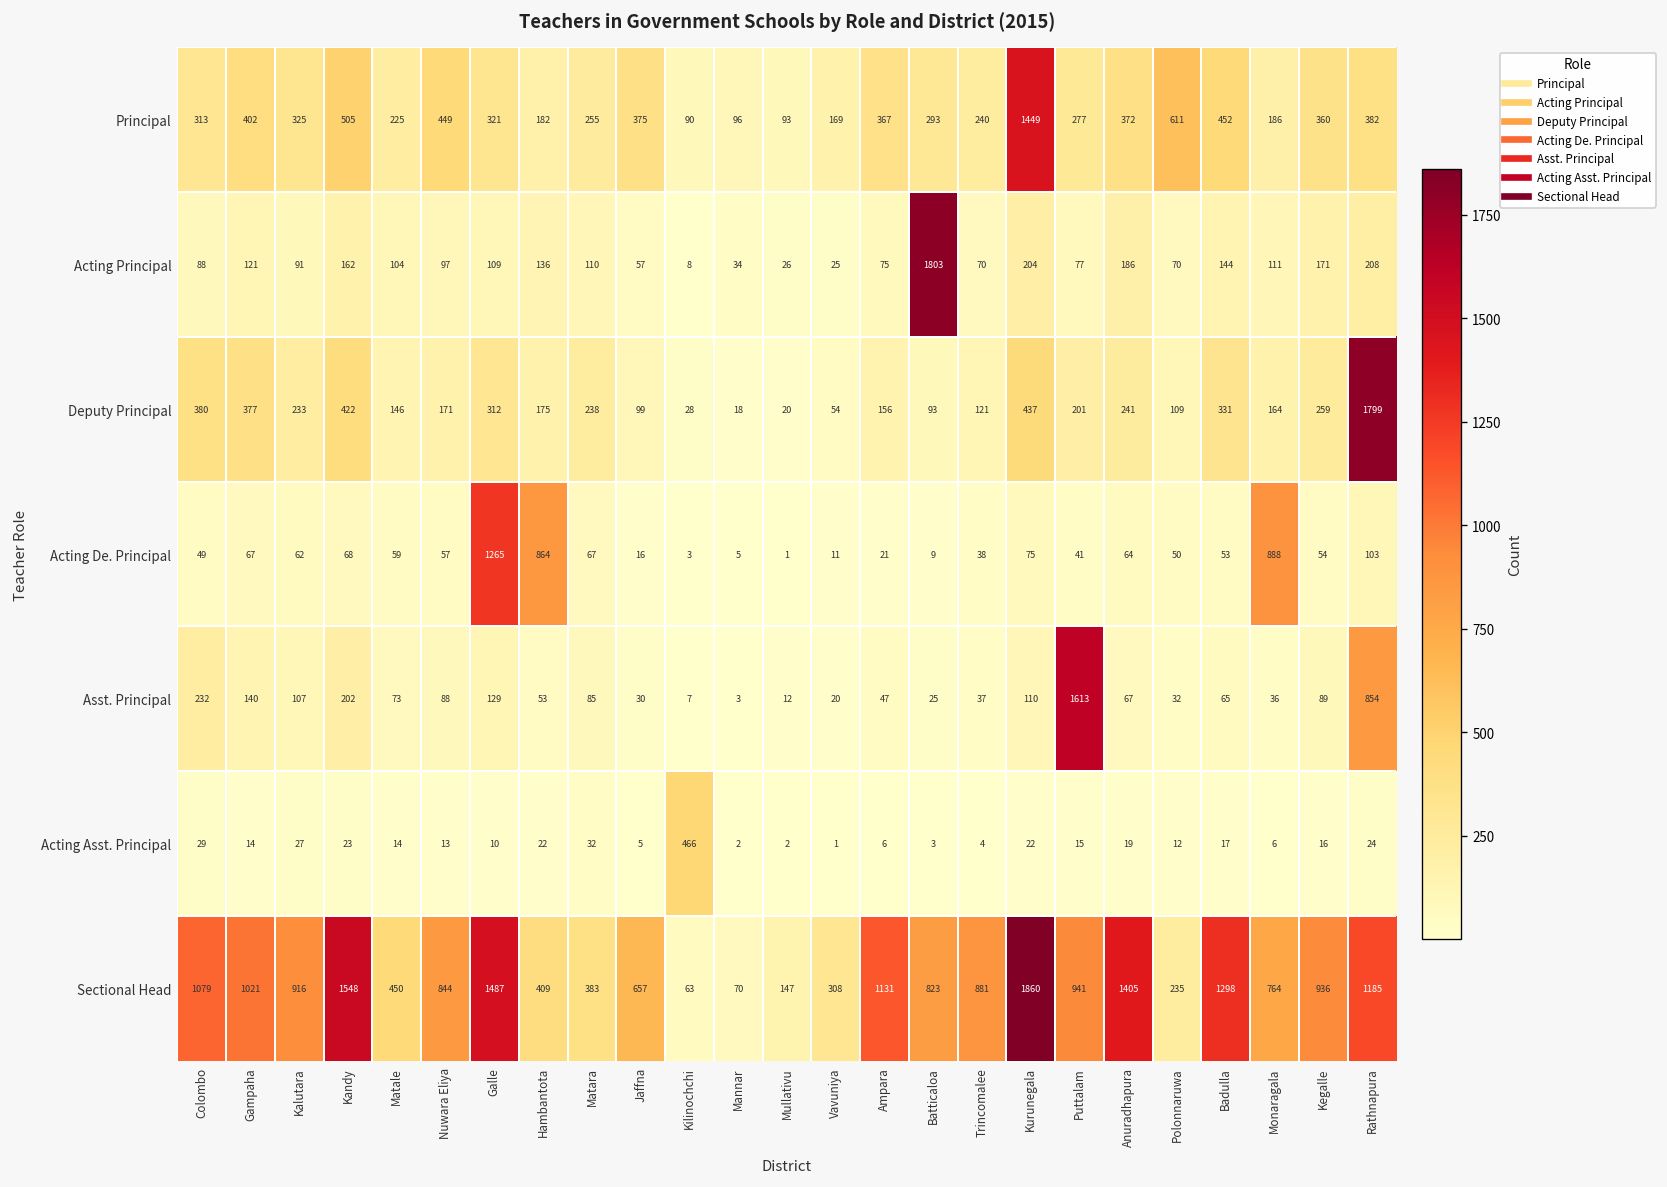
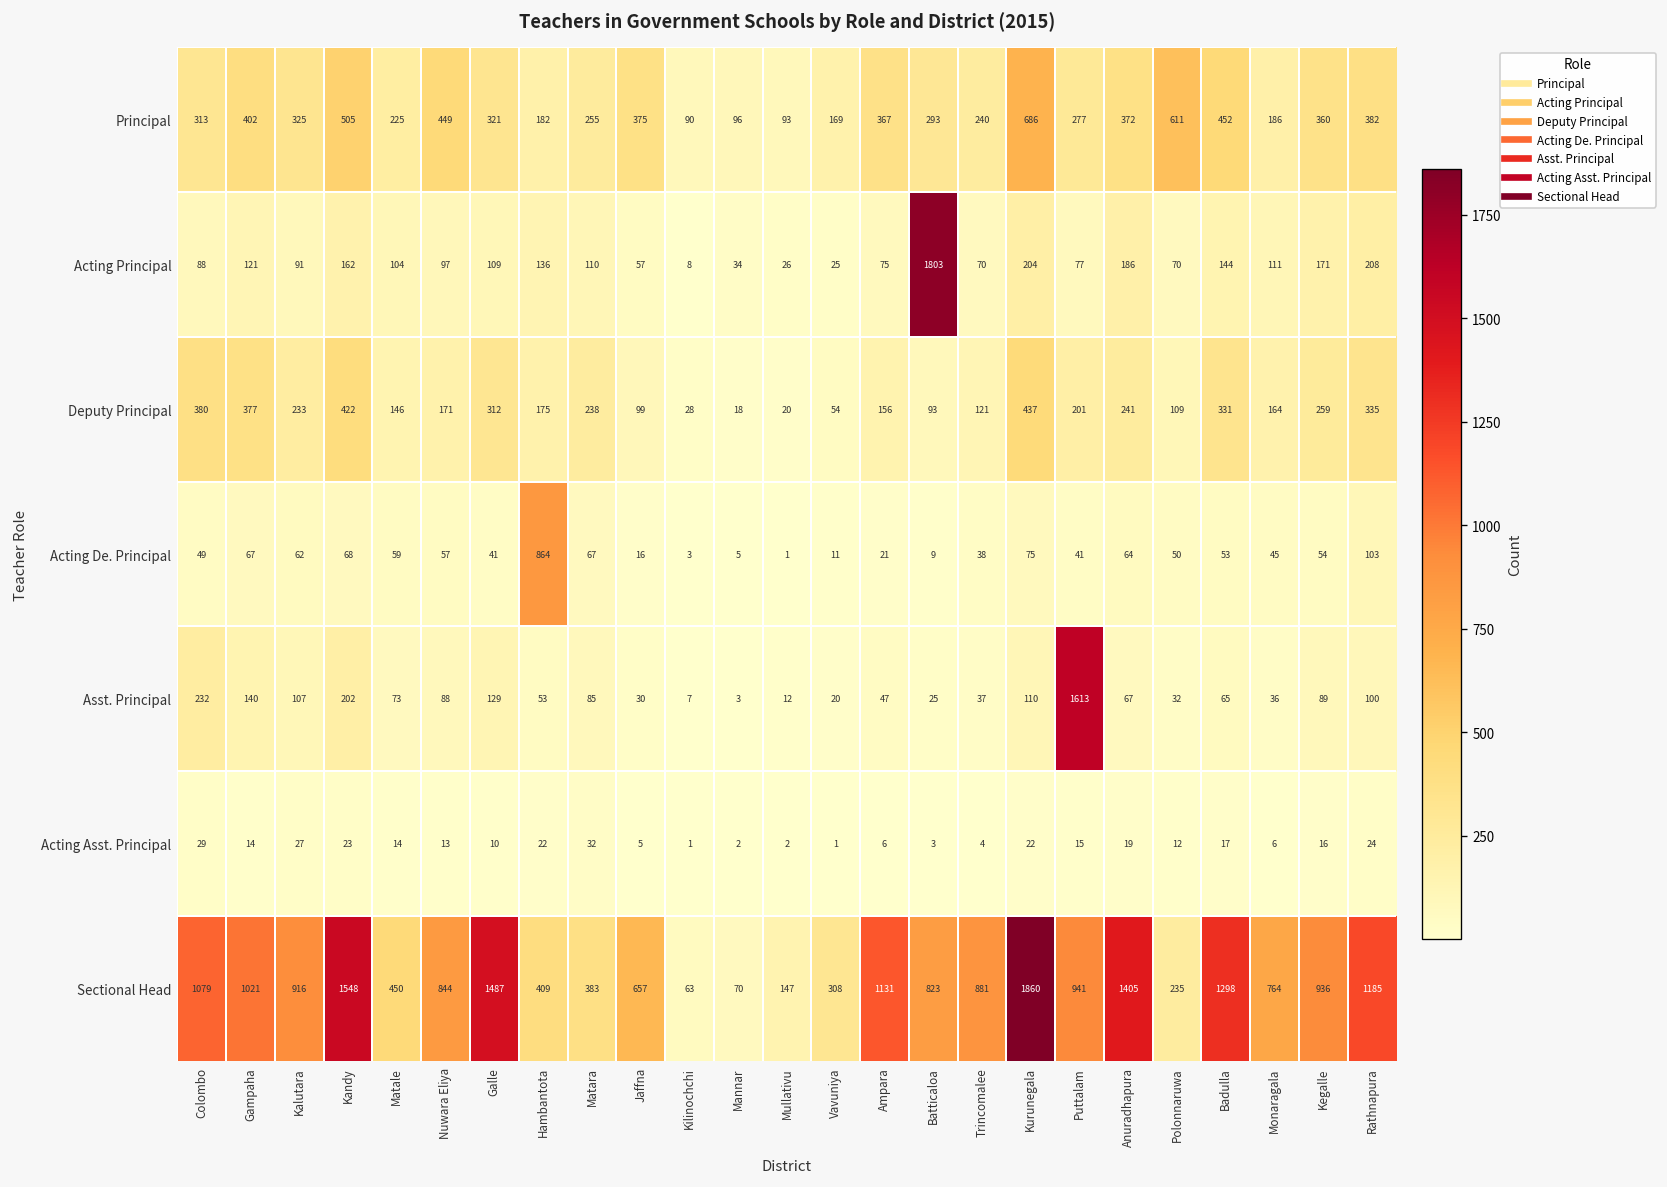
  {
    "Principal": {
      "Colombo": 313,
      "Gampaha": 402,
      "Kalutara": 325,
      "Kandy": 505,
      "Matale": 225,
      "Nuwara Eliya": 449,
      "Galle": 321,
      "Hambantota": 182,
      "Matara": 255,
      "Jaffna": 375,
      "Kilinochchi": 90,
      "Mannar": 96,
      "Mullativu": 93,
      "Vavuniya": 169,
      "Ampara": 367,
      "Batticaloa": 293,
      "Trincomalee": 240,
-     "Kurunegala": 1449,
+     "Kurunegala": 686,
      "Puttalam": 277,
      "Anuradhapura": 372,
      "Polonnaruwa": 611,
      "Badulla": 452,
      "Monaragala": 186,
      "Kegalle": 360,
      "Rathnapura": 382
    },
    "Acting Principal": {
      "Colombo": 88,
      "Gampaha": 121,
      "Kalutara": 91,
      "Kandy": 162,
      "Matale": 104,
      "Nuwara Eliya": 97,
      "Galle": 109,
      "Hambantota": 136,
      "Matara": 110,
      "Jaffna": 57,
      "Kilinochchi": 8,
      "Mannar": 34,
      "Mullativu": 26,
      "Vavuniya": 25,
      "Ampara": 75,
      "Batticaloa": 1803,
      "Trincomalee": 70,
      "Kurunegala": 204,
      "Puttalam": 77,
      "Anuradhapura": 186,
      "Polonnaruwa": 70,
      "Badulla": 144,
      "Monaragala": 111,
      "Kegalle": 171,
      "Rathnapura": 208
    },
    "Deputy Principal": {
      "Colombo": 380,
      "Gampaha": 377,
      "Kalutara": 233,
      "Kandy": 422,
      "Matale": 146,
      "Nuwara Eliya": 171,
      "Galle": 312,
      "Hambantota": 175,
      "Matara": 238,
      "Jaffna": 99,
      "Kilinochchi": 28,
      "Mannar": 18,
      "Mullativu": 20,
      "Vavuniya": 54,
      "Ampara": 156,
      "Batticaloa": 93,
      "Trincomalee": 121,
      "Kurunegala": 437,
      "Puttalam": 201,
      "Anuradhapura": 241,
      "Polonnaruwa": 109,
      "Badulla": 331,
      "Monaragala": 164,
      "Kegalle": 259,
-     "Rathnapura": 1799
+     "Rathnapura": 335
    },
    "Acting De. Principal": {
      "Colombo": 49,
      "Gampaha": 67,
      "Kalutara": 62,
      "Kandy": 68,
      "Matale": 59,
      "Nuwara Eliya": 57,
-     "Galle": 1265,
+     "Galle": 41,
      "Hambantota": 864,
      "Matara": 67,
      "Jaffna": 16,
      "Kilinochchi": 3,
      "Mannar": 5,
      "Mullativu": 1,
      "Vavuniya": 11,
      "Ampara": 21,
      "Batticaloa": 9,
      "Trincomalee": 38,
      "Kurunegala": 75,
      "Puttalam": 41,
      "Anuradhapura": 64,
      "Polonnaruwa": 50,
      "Badulla": 53,
-     "Monaragala": 888,
+     "Monaragala": 45,
      "Kegalle": 54,
      "Rathnapura": 103
    },
    "Asst. Principal": {
      "Colombo": 232,
      "Gampaha": 140,
      "Kalutara": 107,
      "Kandy": 202,
      "Matale": 73,
      "Nuwara Eliya": 88,
      "Galle": 129,
      "Hambantota": 53,
      "Matara": 85,
      "Jaffna": 30,
      "Kilinochchi": 7,
      "Mannar": 3,
      "Mullativu": 12,
      "Vavuniya": 20,
      "Ampara": 47,
      "Batticaloa": 25,
      "Trincomalee": 37,
      "Kurunegala": 110,
      "Puttalam": 1613,
      "Anuradhapura": 67,
      "Polonnaruwa": 32,
      "Badulla": 65,
      "Monaragala": 36,
      "Kegalle": 89,
-     "Rathnapura": 854
+     "Rathnapura": 100
    },
    "Acting Asst. Principal": {
      "Colombo": 29,
      "Gampaha": 14,
      "Kalutara": 27,
      "Kandy": 23,
      "Matale": 14,
      "Nuwara Eliya": 13,
      "Galle": 10,
      "Hambantota": 22,
      "Matara": 32,
      "Jaffna": 5,
-     "Kilinochchi": 466,
+     "Kilinochchi": 1,
      "Mannar": 2,
      "Mullativu": 2,
      "Vavuniya": 1,
      "Ampara": 6,
      "Batticaloa": 3,
      "Trincomalee": 4,
      "Kurunegala": 22,
      "Puttalam": 15,
      "Anuradhapura": 19,
      "Polonnaruwa": 12,
      "Badulla": 17,
      "Monaragala": 6,
      "Kegalle": 16,
      "Rathnapura": 24
    },
    "Sectional Head": {
      "Colombo": 1079,
      "Gampaha": 1021,
      "Kalutara": 916,
      "Kandy": 1548,
      "Matale": 450,
      "Nuwara Eliya": 844,
      "Galle": 1487,
      "Hambantota": 409,
      "Matara": 383,
      "Jaffna": 657,
      "Kilinochchi": 63,
      "Mannar": 70,
      "Mullativu": 147,
      "Vavuniya": 308,
      "Ampara": 1131,
      "Batticaloa": 823,
      "Trincomalee": 881,
      "Kurunegala": 1860,
      "Puttalam": 941,
      "Anuradhapura": 1405,
      "Polonnaruwa": 235,
      "Badulla": 1298,
      "Monaragala": 764,
      "Kegalle": 936,
      "Rathnapura": 1185
    }
  }
